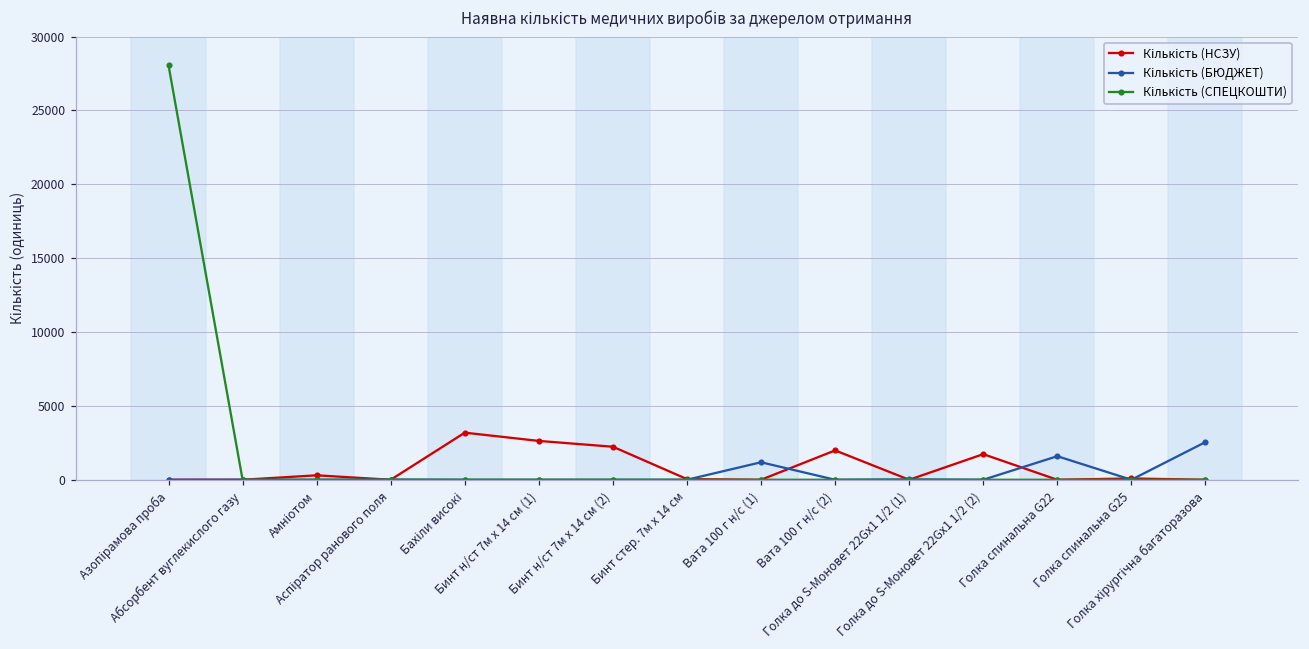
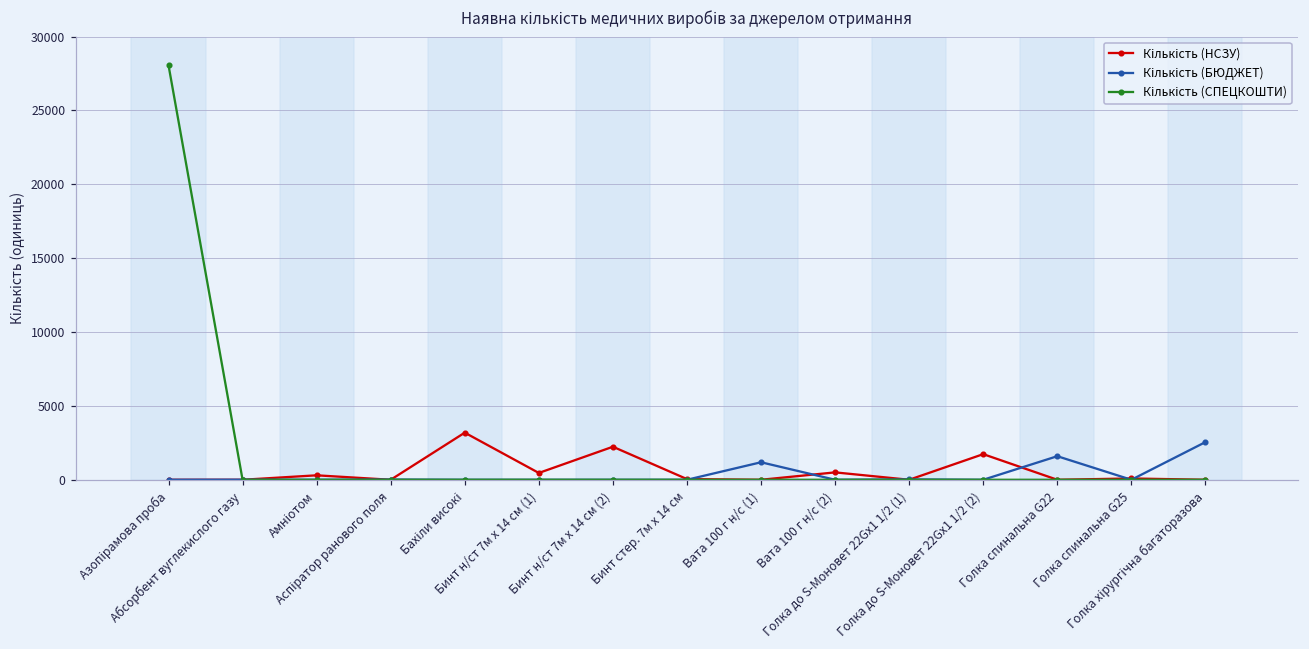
  {
    "Кількість (НСЗУ)": {
      "Амніотом": 300,
      "Бахіли високі": 3200,
-     "Бинт н/ст 7м х 14 см (1)": 2600,
+     "Бинт н/ст 7м х 14 см (1)": 500,
      "Бинт н/ст 7м х 14 см (2)": 2200,
-     "Вата 100 г н/с (2)": 2000,
+     "Вата 100 г н/с (2)": 500,
      "Голка до S-Моновет 22Gx1 1/2 (2)": 1700
    },
    "Кількість (БЮДЖЕТ)": {
      "Вата 100 г н/с (1)": 1200,
      "Голка спинальна G22": 1600,
      "Голка хірургічна багаторазова": 2600
    },
    "Кількість (СПЕЦКОШТИ)": {
      "Азопірамова проба": 28100
    }
  }
